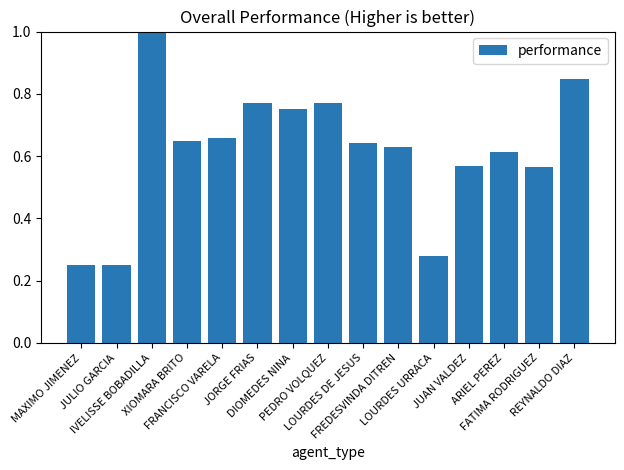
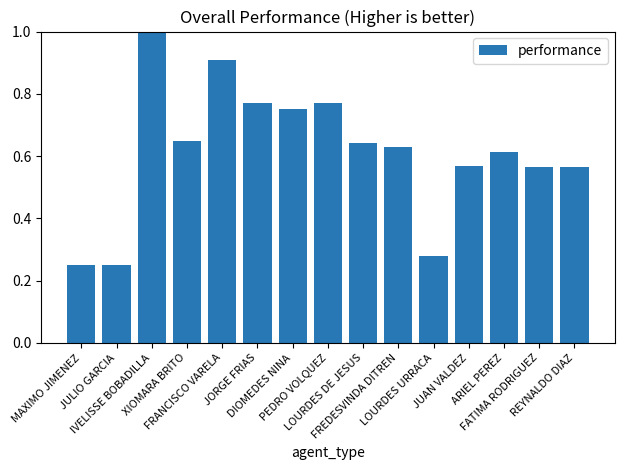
  {
    "MAXIMO JIMENEZ": 0.25,
    "JULIO GARCIA": 0.25,
    "IVELISSE BOBADILLA": 1.00,
    "XIOMARA BRITO": 0.65,
-   "FRANCISCO VARELA": 0.66,
+   "FRANCISCO VARELA": 0.91,
    "JORGE FRIAS": 0.77,
    "DIOMEDES NINA": 0.75,
    "PEDRO VOLQUEZ": 0.77,
    "LOURDES DE JESUS": 0.64,
    "FREDESVINDA DITREN": 0.63,
    "LOURDES URRACA": 0.28,
    "JUAN VALDEZ": 0.57,
    "ARIEL PEREZ": 0.61,
    "FATIMA RODRIGUEZ": 0.56,
-   "REYNALDO DIAZ": 0.85
+   "REYNALDO DIAZ": 0.56
  }
